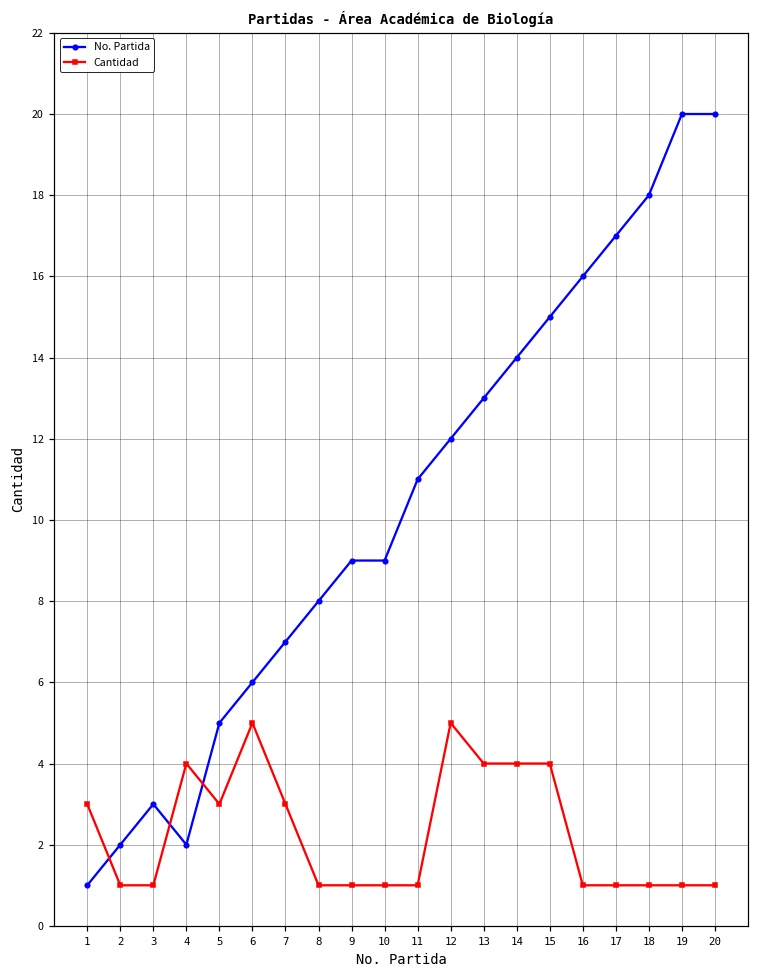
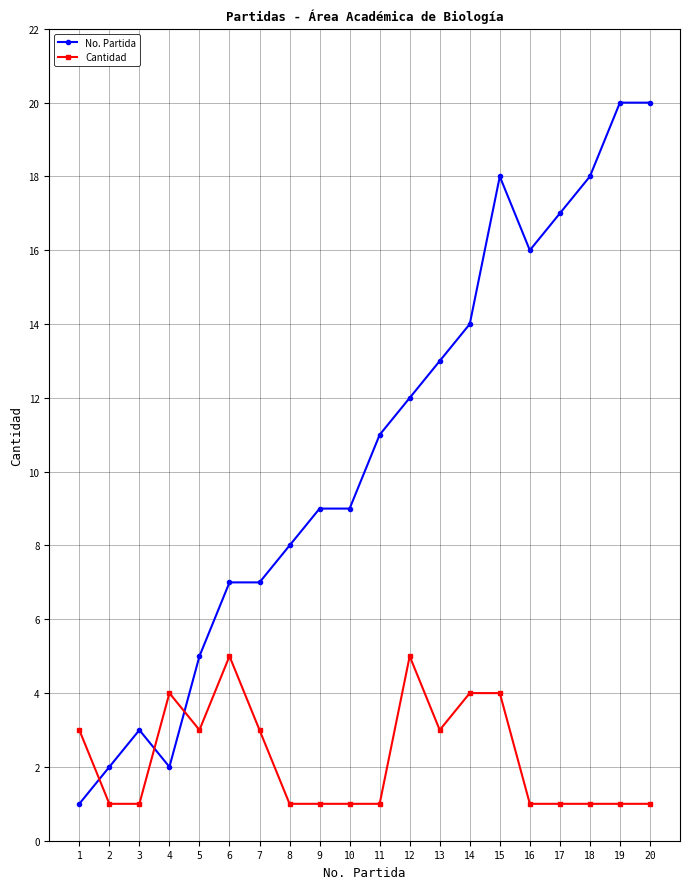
  {
    "No. Partida": {
      "1": 1,
      "2": 2,
      "3": 3,
      "4": 2,
      "5": 5,
-     "6": 6,
+     "6": 7,
      "7": 7,
      "8": 8,
      "9": 9,
      "10": 9,
      "11": 11,
      "12": 12,
      "13": 13,
      "14": 14,
-     "15": 15,
+     "15": 18,
      "16": 16,
      "17": 17,
      "18": 18,
      "19": 20,
      "20": 20
    },
    "Cantidad": {
      "1": 3,
      "2": 1,
      "3": 1,
      "4": 4,
      "5": 3,
      "6": 5,
      "7": 3,
      "8": 1,
      "9": 1,
      "10": 1,
      "11": 1,
      "12": 5,
-     "13": 4,
+     "13": 3,
      "14": 4,
      "15": 4,
      "16": 1,
      "17": 1,
      "18": 1,
      "19": 1,
      "20": 1
    }
  }
